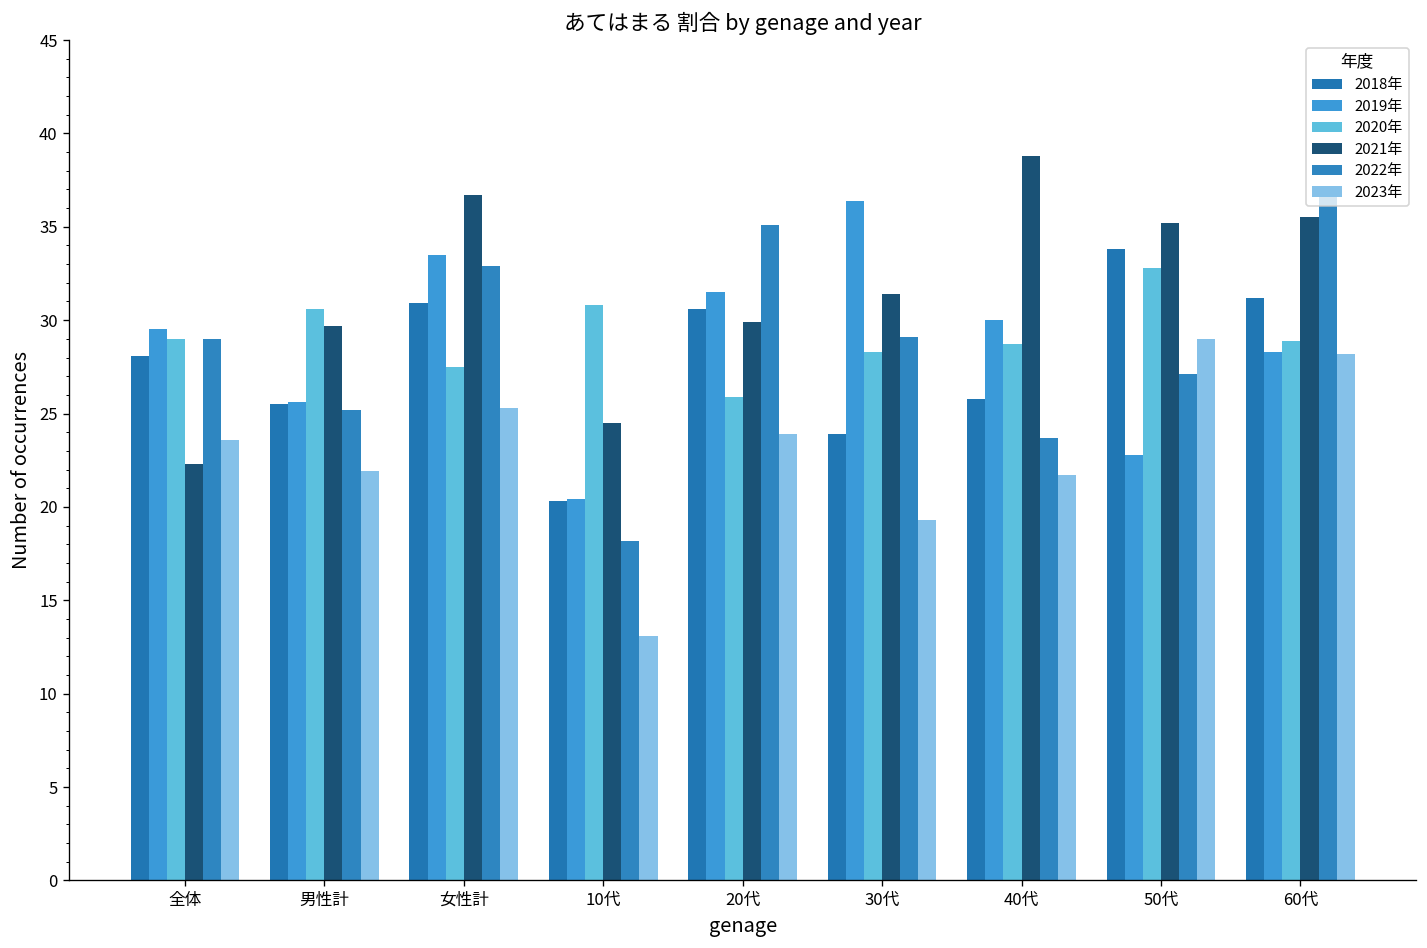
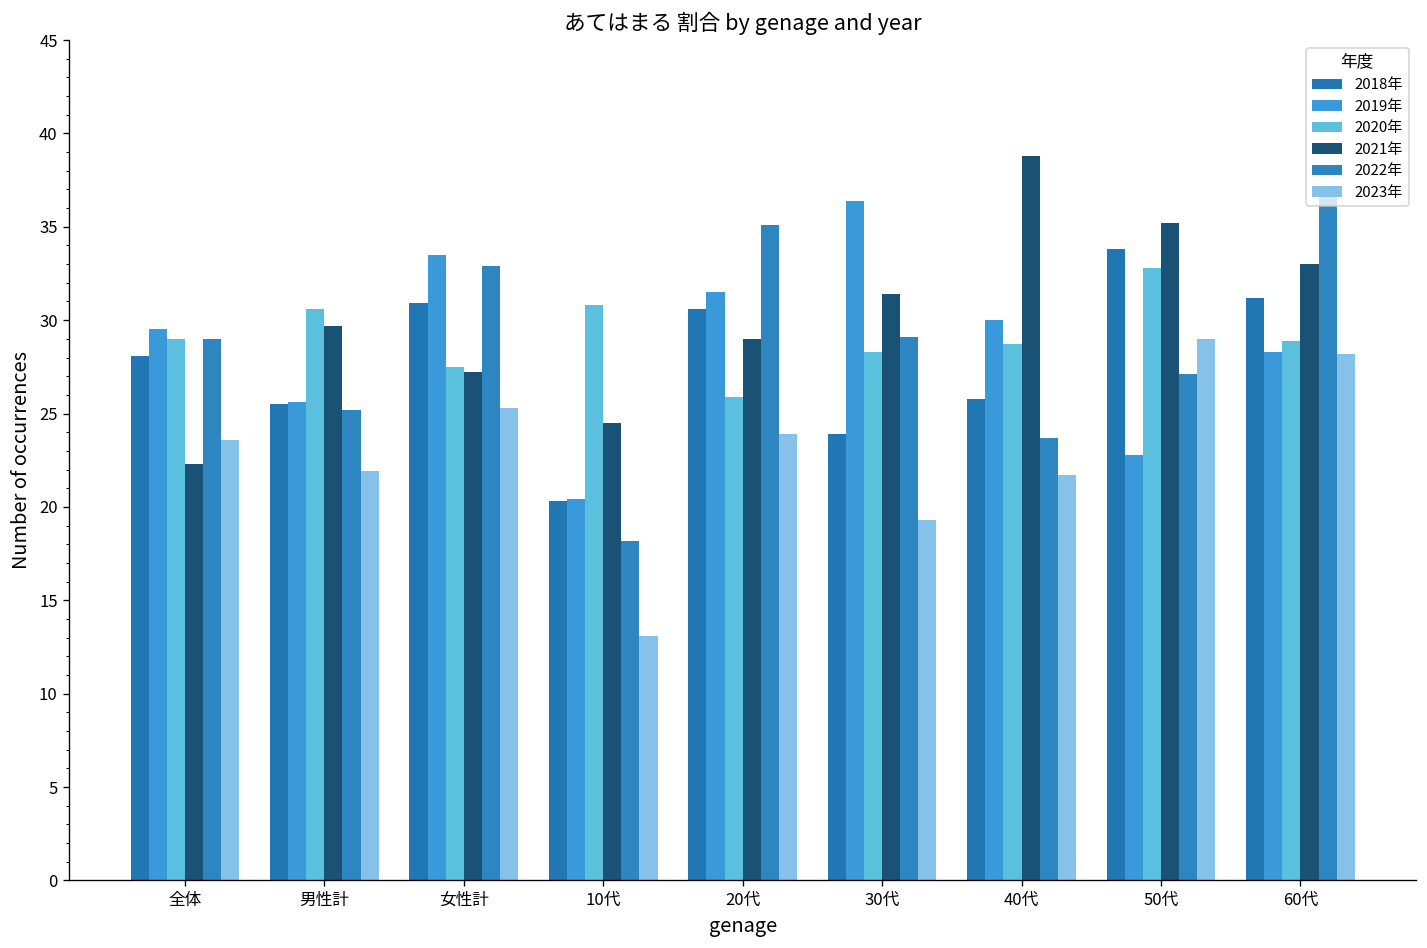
  {
    "2021年": {
      "全体": 22.3,
      "男性計": 29.7,
-     "女性計": 36.7,
+     "女性計": 27.2,
      "10代": 24.5,
-     "20代": 29.9,
+     "20代": 29.0,
      "30代": 31.4,
      "40代": 38.8,
      "50代": 35.2,
-     "60代": 35.5
+     "60代": 33.0
    }
  }
